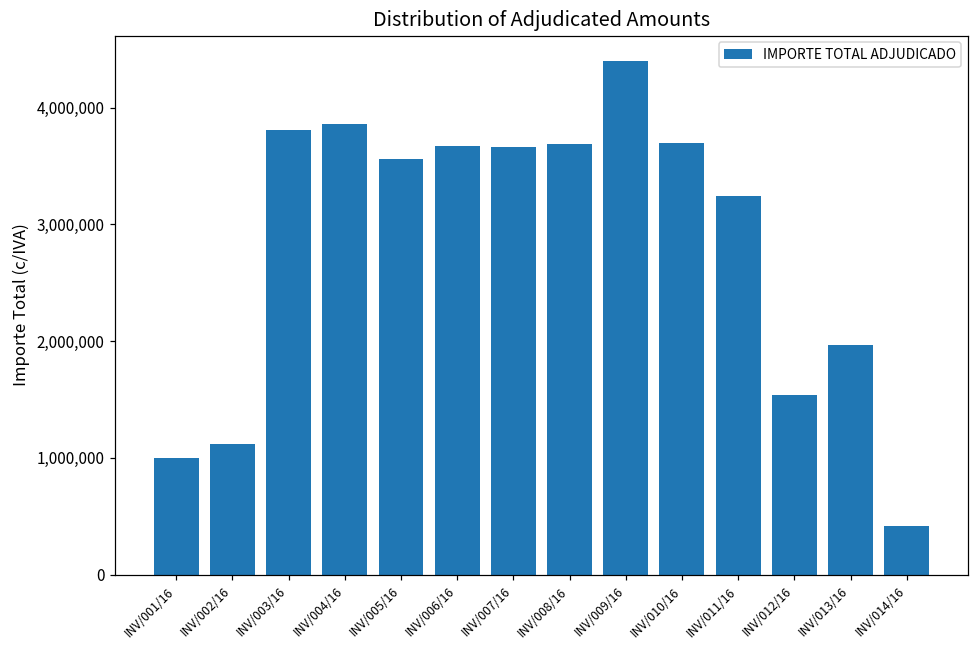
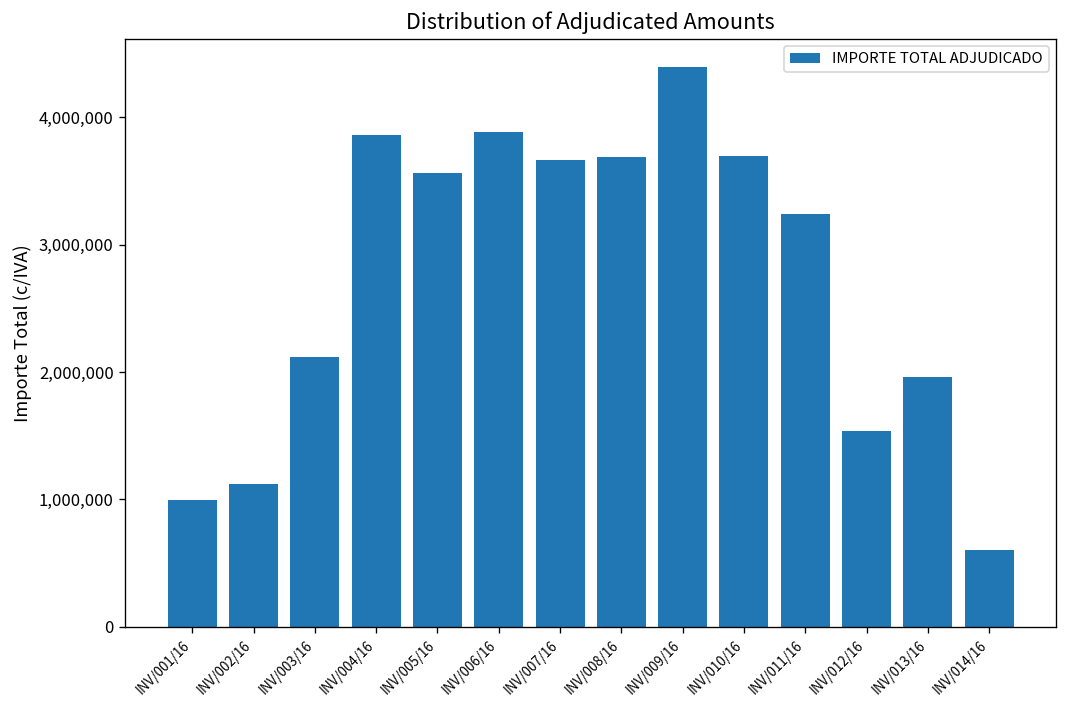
  {
    "INV/001/16": "990,000",
    "INV/002/16": "1,120,000",
-   "INV/003/16": "3,810,000",
+   "INV/003/16": "2,120,000",
    "INV/004/16": "3,860,000",
    "INV/005/16": "3,560,000",
-   "INV/006/16": "3,670,000",
+   "INV/006/16": "3,890,000",
    "INV/007/16": "3,660,000",
    "INV/008/16": "3,690,000",
    "INV/009/16": "4,400,000",
    "INV/010/16": "3,690,000",
    "INV/011/16": "3,240,000",
    "INV/012/16": "1,540,000",
    "INV/013/16": "1,960,000",
-   "INV/014/16": "420,000"
+   "INV/014/16": "610,000"
  }
